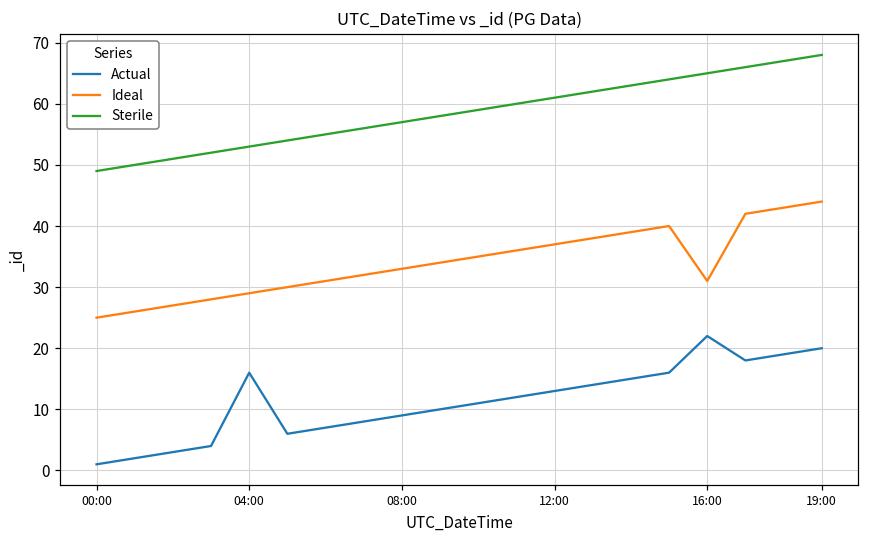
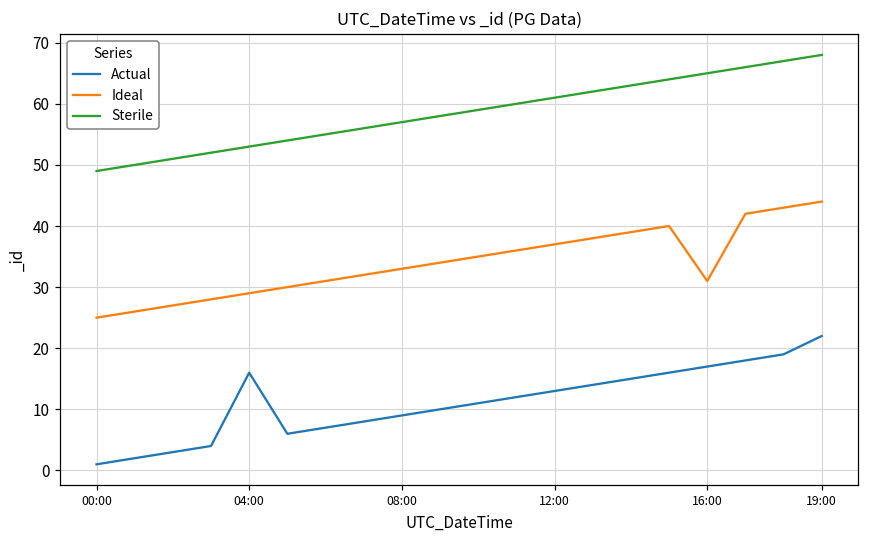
  {
    "Actual": {
      "00:00": 1,
      "04:00": 16,
      "08:00": 9,
      "12:00": 13,
-     "16:00": 22,
-     "19:00": 20
+     "16:00": 17,
+     "19:00": 22
    },
    "Ideal": {
      "00:00": 25,
      "04:00": 29,
      "08:00": 33,
      "12:00": 37,
      "16:00": 31,
      "19:00": 44
    },
    "Sterile": {
      "00:00": 49,
      "04:00": 53,
      "08:00": 57,
      "12:00": 61,
      "16:00": 65,
      "19:00": 68
    }
  }
